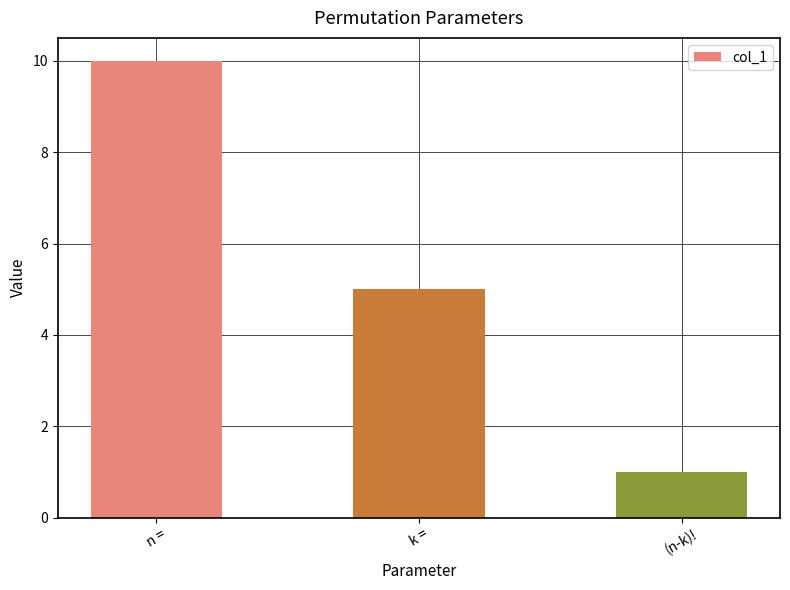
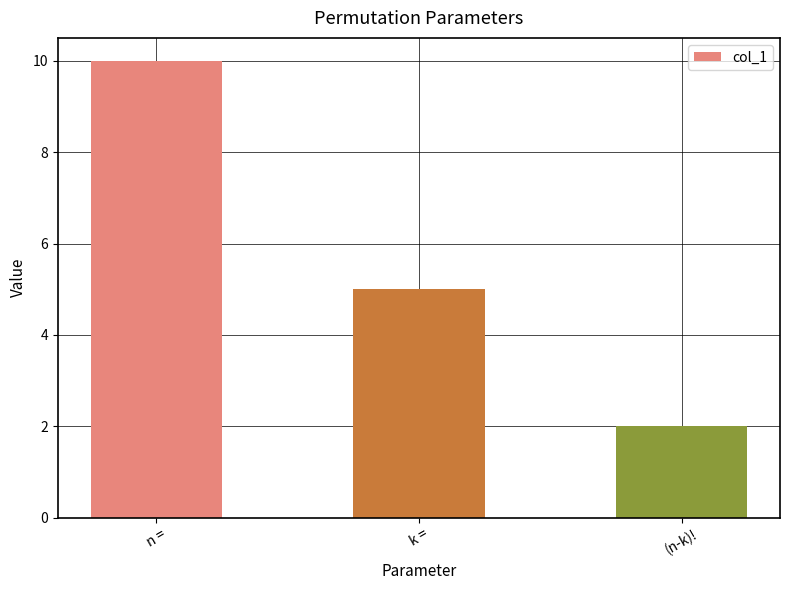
  {
    "n =": 10,
    "k =": 5,
-   "(n-k)!": 1
+   "(n-k)!": 2
  }
